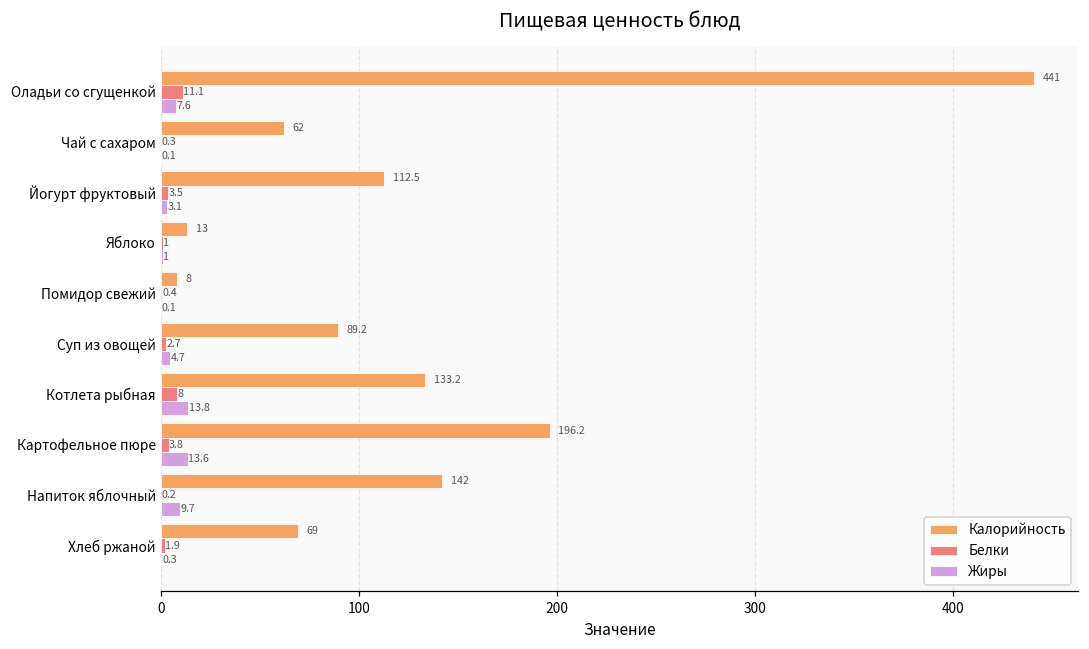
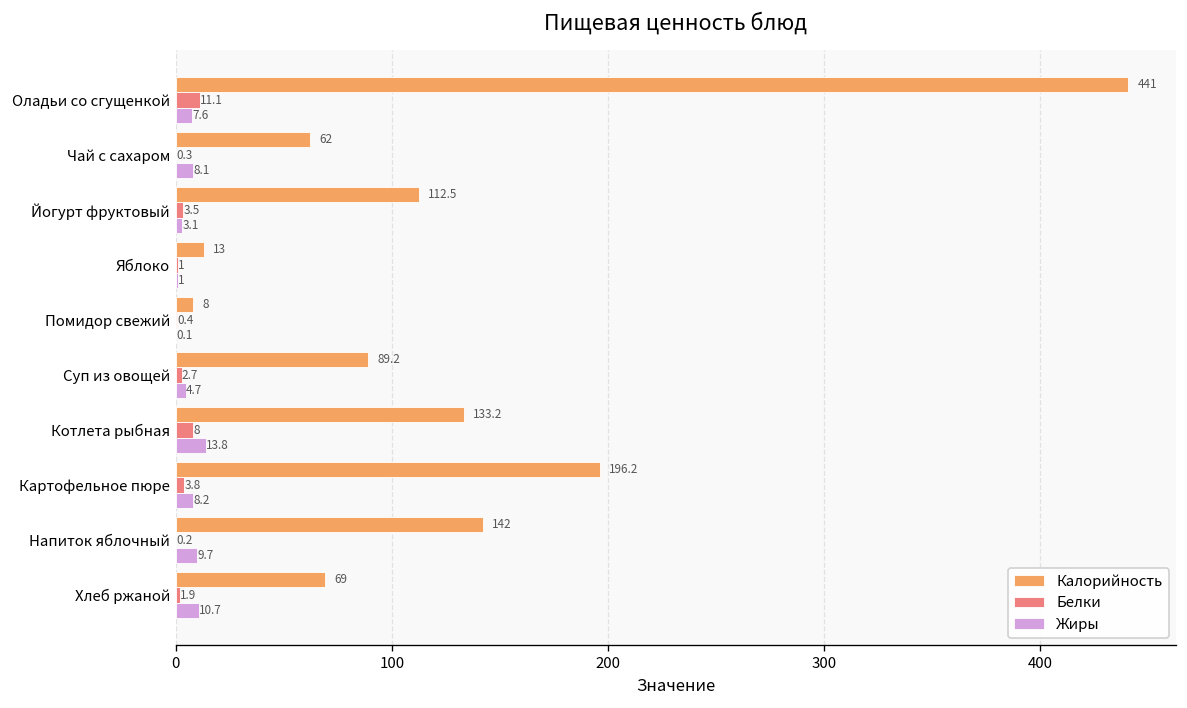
  {
    "Жиры": {
      "Оладьи со сгущенкой": 7.6,
-     "Чай с сахаром": 0.1,
+     "Чай с сахаром": 8.1,
      "Йогурт фруктовый": 3.1,
      "Яблоко": 1,
      "Помидор свежий": 0.1,
      "Суп из овощей": 4.7,
      "Котлета рыбная": 13.8,
-     "Картофельное пюре": 13.6,
+     "Картофельное пюре": 8.2,
      "Напиток яблочный": 9.7,
-     "Хлеб ржаной": 0.3
+     "Хлеб ржаной": 10.7
    }
  }
